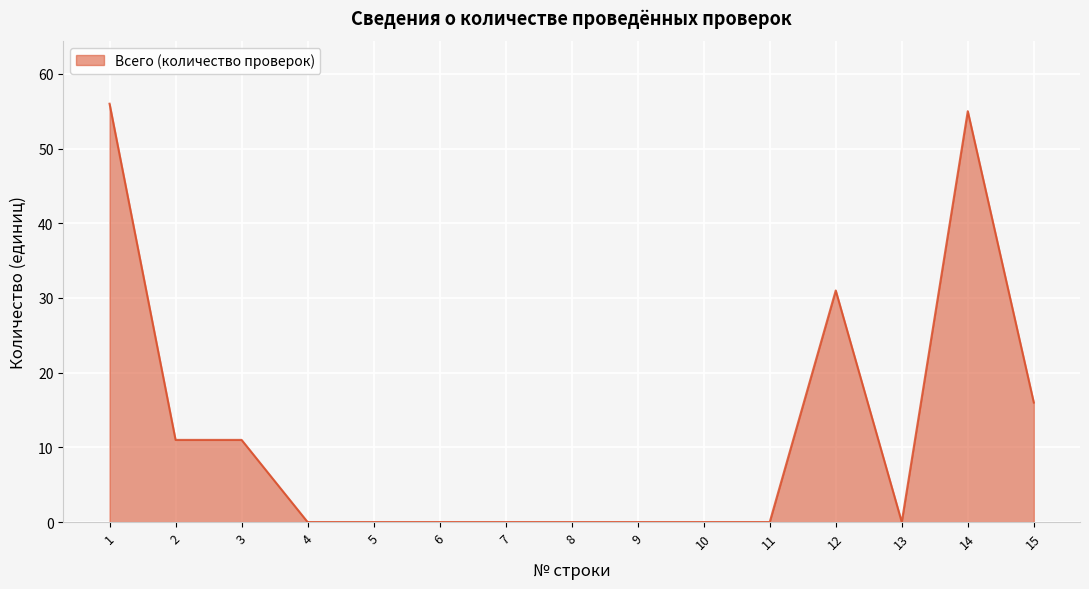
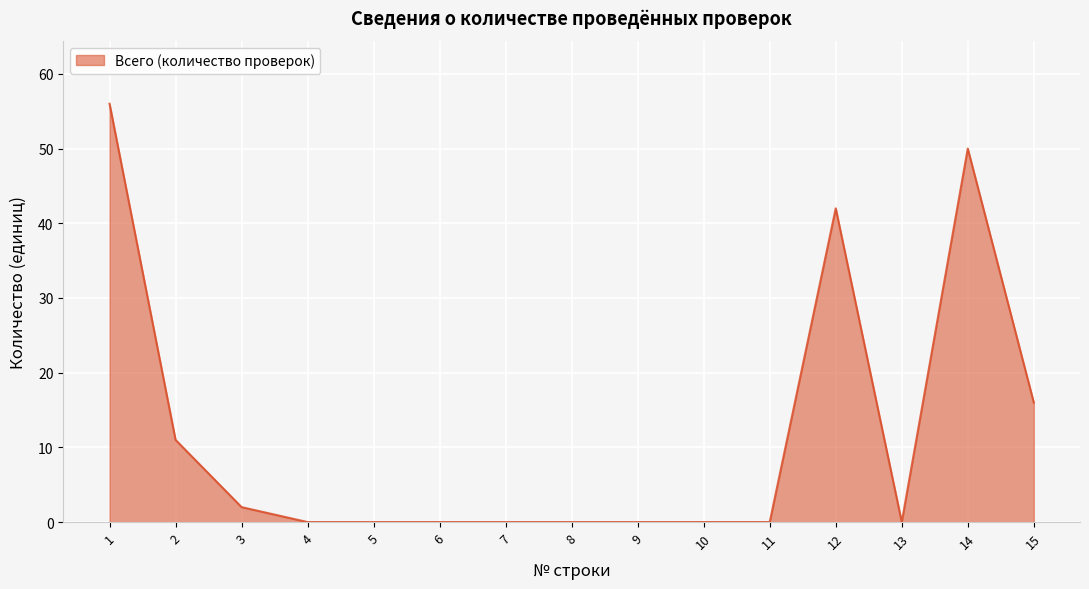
  {
    "1": 56,
    "2": 11,
-   "3": 11,
+   "3": 2,
    "4": 0,
    "5": 0,
    "6": 0,
    "7": 0,
    "8": 0,
    "9": 0,
    "10": 0,
    "11": 0,
-   "12": 31,
+   "12": 42,
    "13": 0,
-   "14": 55,
+   "14": 50,
    "15": 16
  }
